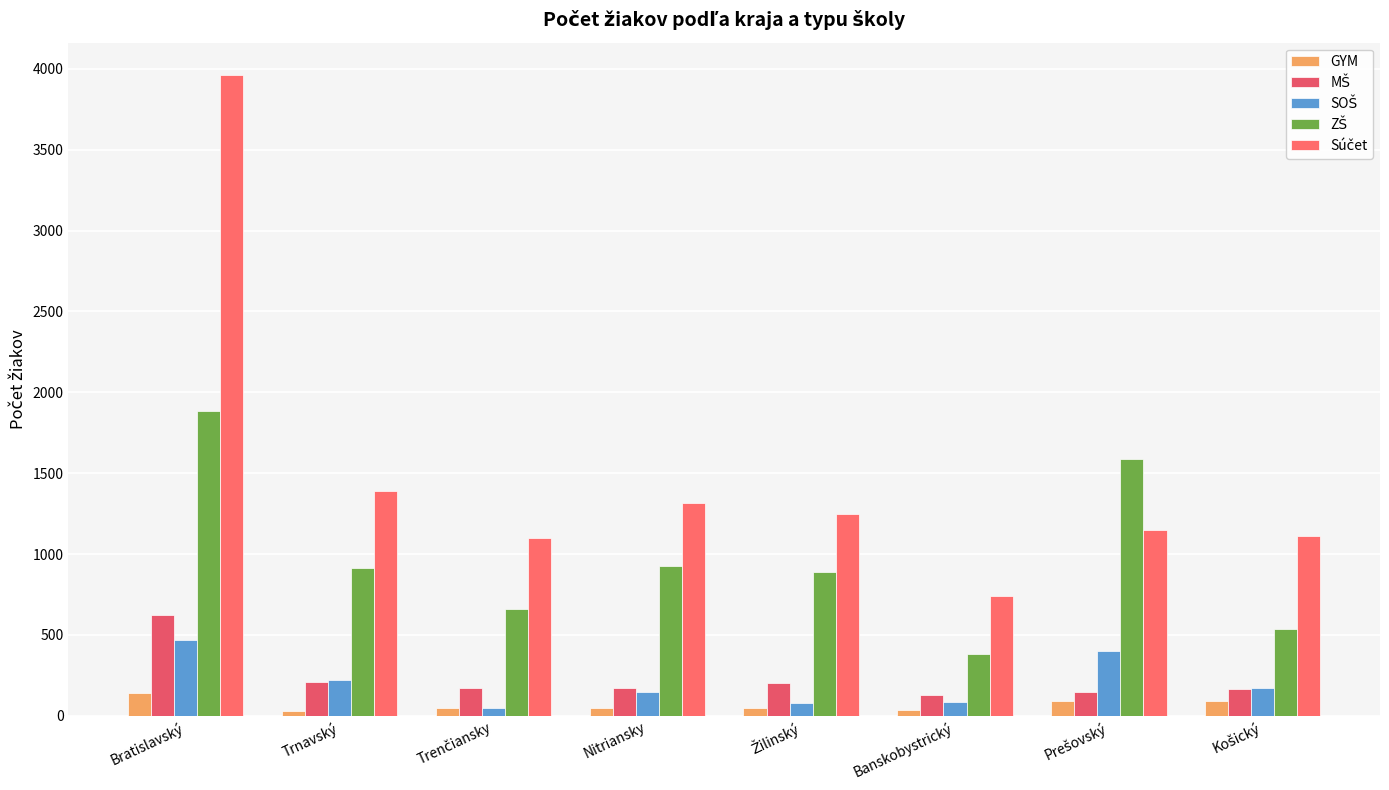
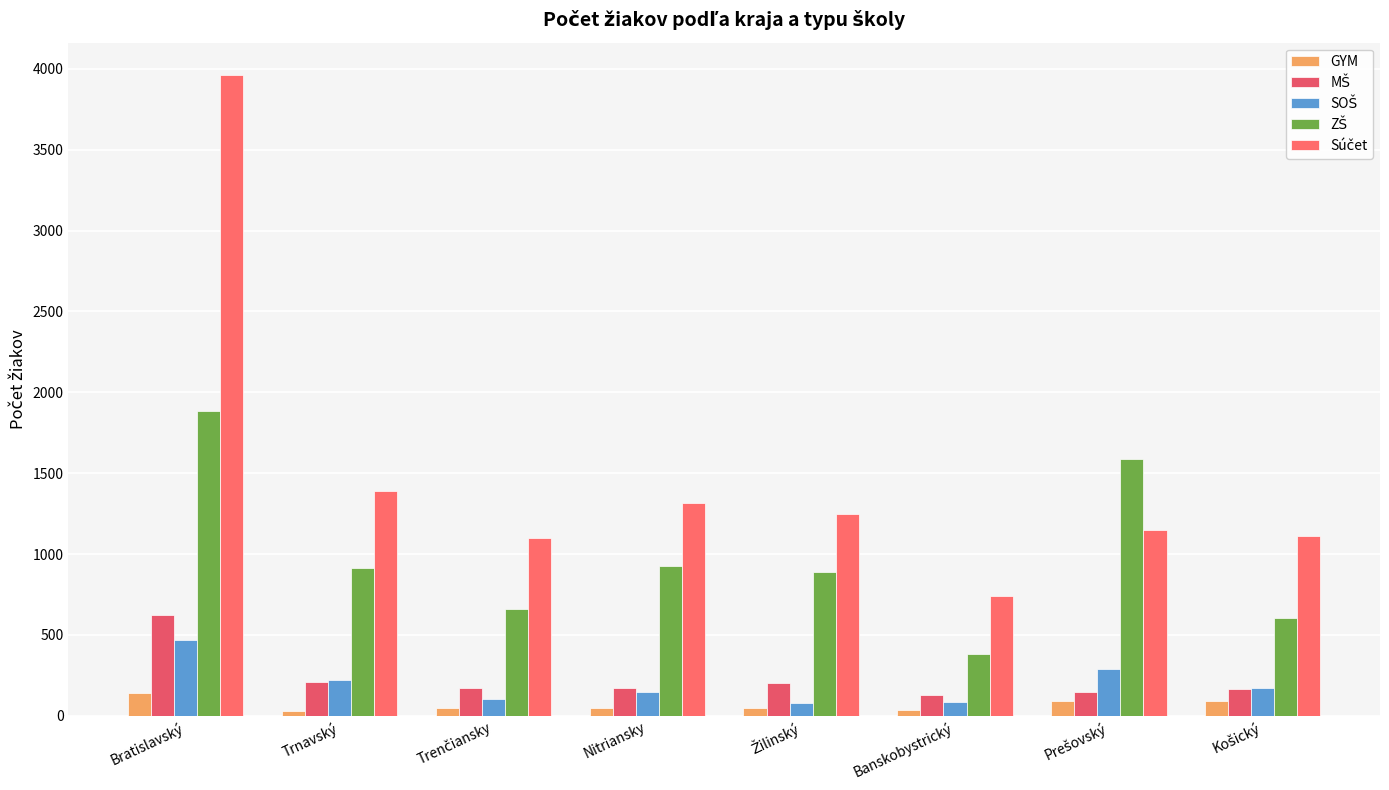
  {
    "SOŠ": {
      "Bratislavský": 470,
      "Trnavský": 220,
-     "Trenčiansky": 50,
+     "Trenčiansky": 110,
      "Nitriansky": 150,
      "Žilinský": 80,
      "Banskobystrický": 80,
-     "Prešovský": 400,
+     "Prešovský": 290,
      "Košický": 170
    },
    "ZŠ": {
      "Bratislavský": 1890,
      "Trnavský": 920,
      "Trenčiansky": 660,
      "Nitriansky": 930,
      "Žilinský": 890,
      "Banskobystrický": 380,
      "Prešovský": 1590,
-     "Košický": 540
+     "Košický": 600
    }
  }
